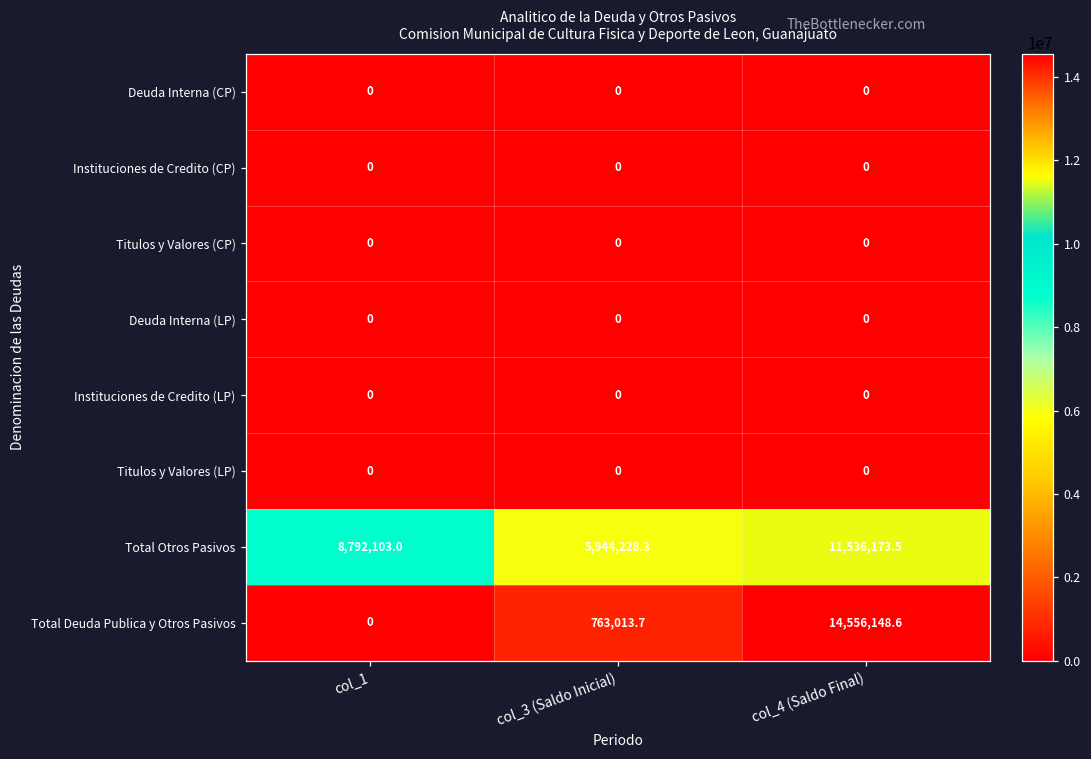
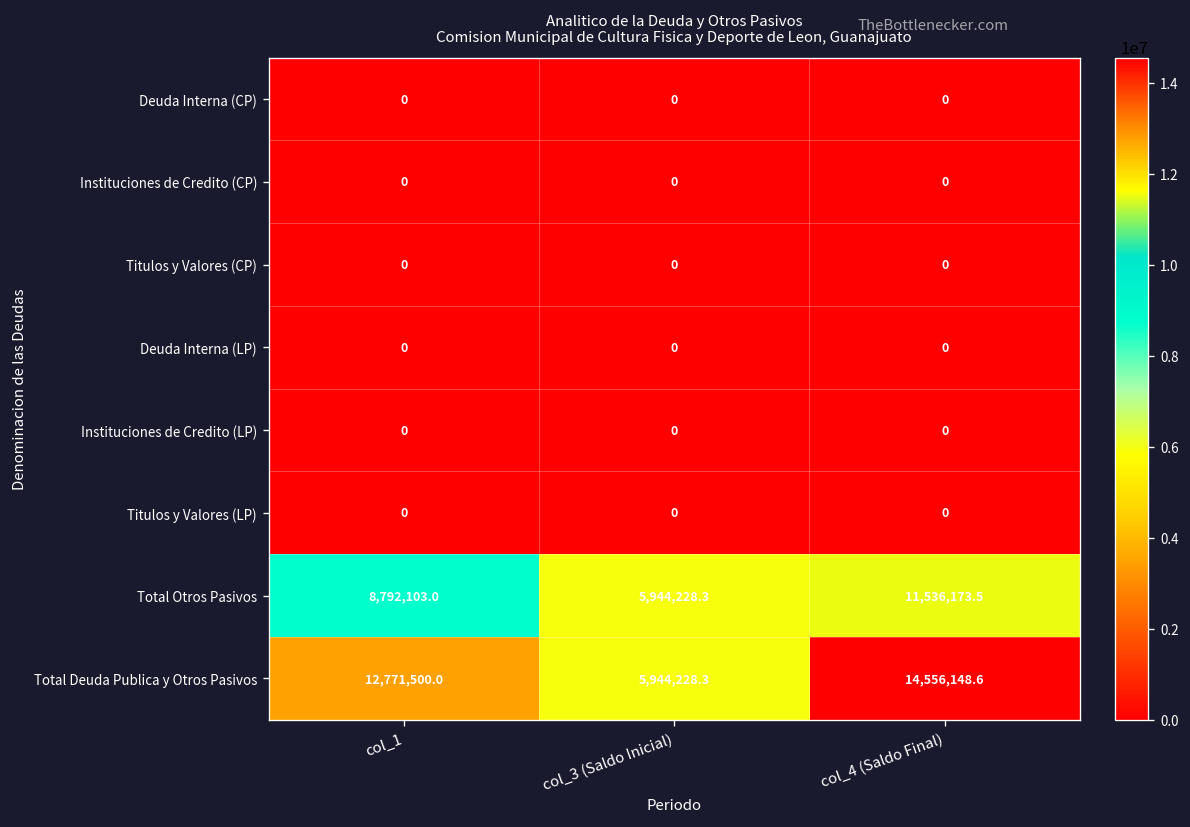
  {
    "Deuda Interna (CP)": {
      "col_1": "0",
      "col_3 (Saldo Inicial)": "0",
      "col_4 (Saldo Final)": "0"
    },
    "Instituciones de Credito (CP)": {
      "col_1": "0",
      "col_3 (Saldo Inicial)": "0",
      "col_4 (Saldo Final)": "0"
    },
    "Titulos y Valores (CP)": {
      "col_1": "0",
      "col_3 (Saldo Inicial)": "0",
      "col_4 (Saldo Final)": "0"
    },
    "Deuda Interna (LP)": {
      "col_1": "0",
      "col_3 (Saldo Inicial)": "0",
      "col_4 (Saldo Final)": "0"
    },
    "Instituciones de Credito (LP)": {
      "col_1": "0",
      "col_3 (Saldo Inicial)": "0",
      "col_4 (Saldo Final)": "0"
    },
    "Titulos y Valores (LP)": {
      "col_1": "0",
      "col_3 (Saldo Inicial)": "0",
      "col_4 (Saldo Final)": "0"
    },
    "Total Otros Pasivos": {
      "col_1": "8,792,103.0",
      "col_3 (Saldo Inicial)": "5,944,228.3",
      "col_4 (Saldo Final)": "11,536,173.5"
    },
    "Total Deuda Publica y Otros Pasivos": {
-     "col_1": "0",
-     "col_3 (Saldo Inicial)": "763,013.7",
+     "col_1": "12,771,500.0",
+     "col_3 (Saldo Inicial)": "5,944,228.3",
      "col_4 (Saldo Final)": "14,556,148.6"
    }
  }
